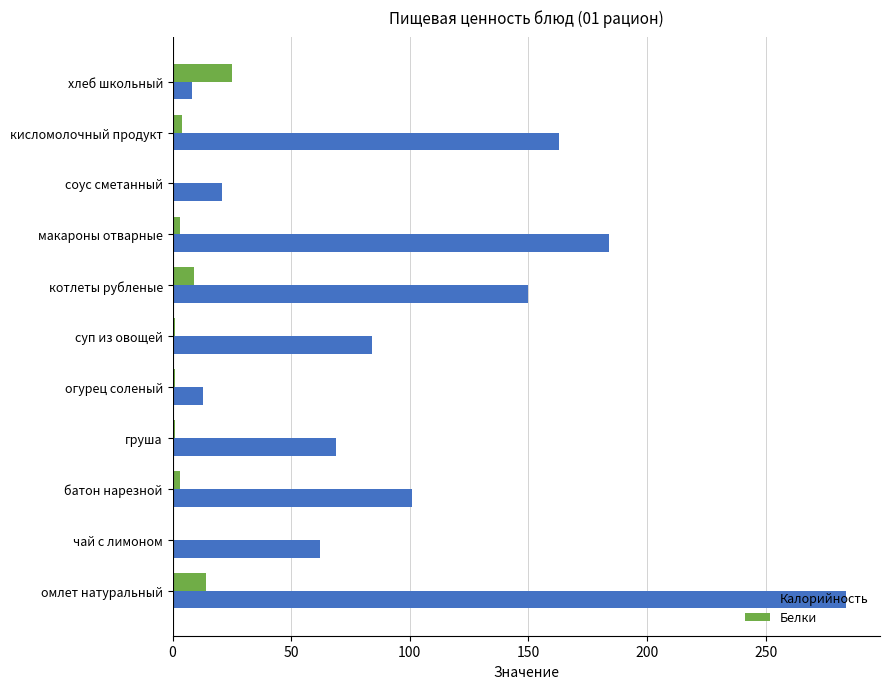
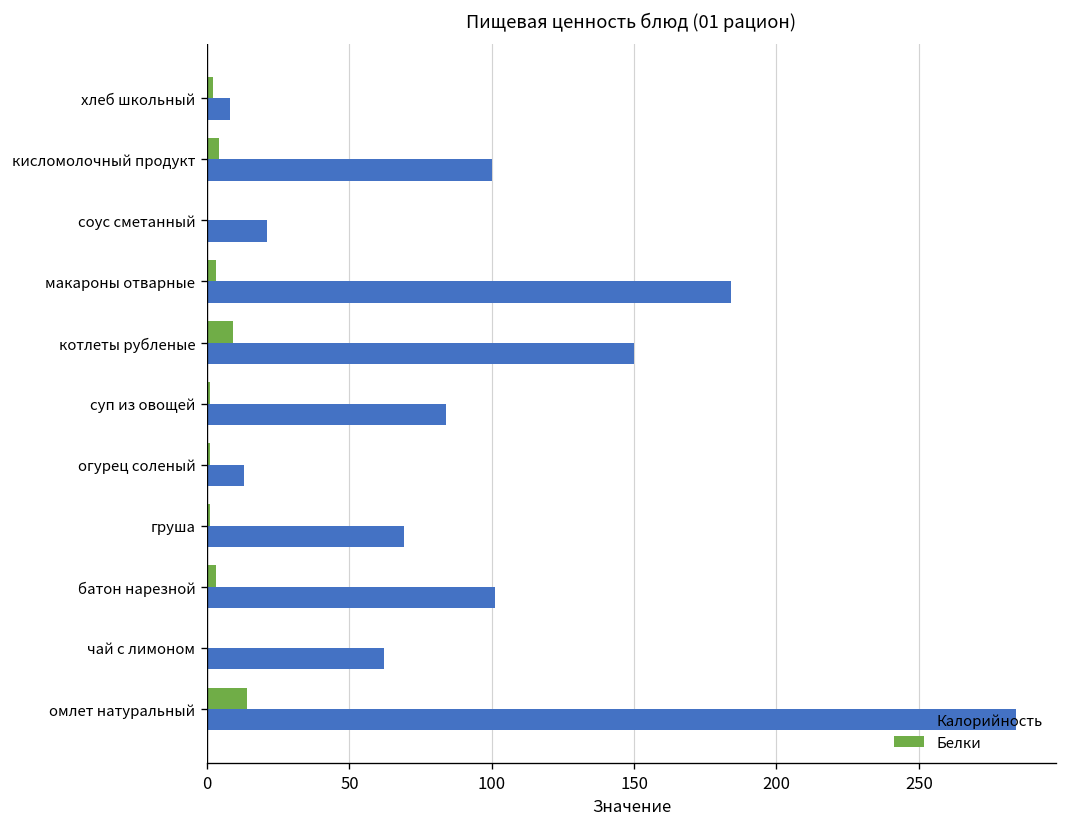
  {
    "Калорийность": {
      "хлеб школьный": 8,
-     "кисломолочный продукт": 163,
+     "кисломолочный продукт": 100,
      "соус сметанный": 21,
      "макароны отварные": 184,
      "котлеты рубленые": 150,
      "суп из овощей": 84,
      "огурец соленый": 13,
      "груша": 69,
      "батон нарезной": 101,
      "чай с лимоном": 62,
      "омлет натуральный": 284
    },
    "Белки": {
-     "хлеб школьный": 25,
+     "хлеб школьный": 2,
      "кисломолочный продукт": 4,
      "соус сметанный": 0,
      "макароны отварные": 3,
      "котлеты рубленые": 9,
      "батон нарезной": 3,
      "чай с лимоном": 0,
      "омлет натуральный": 14
    }
  }
